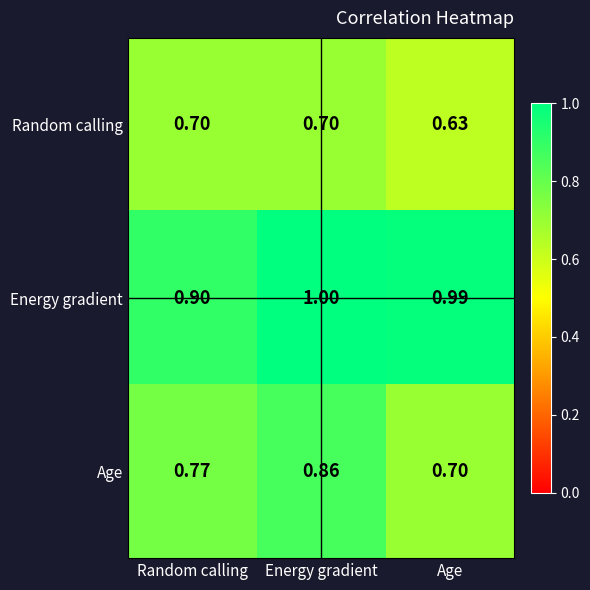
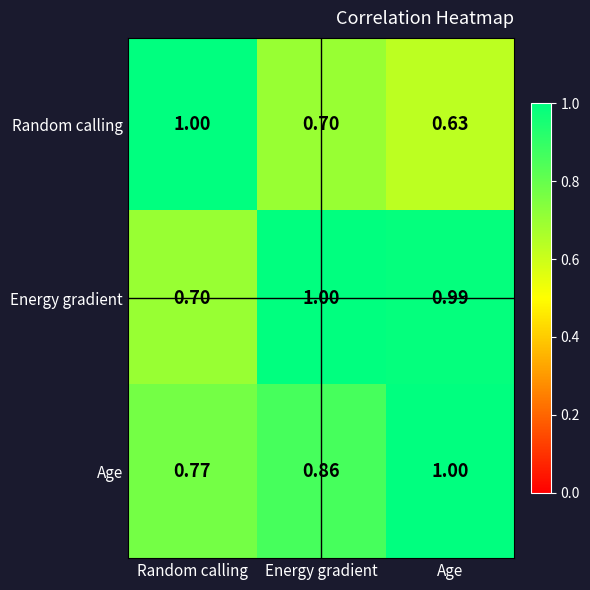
  {
    "Random calling": {
-     "Random calling": 0.70,
+     "Random calling": 1.00,
      "Energy gradient": 0.70,
      "Age": 0.63
    },
    "Energy gradient": {
-     "Random calling": 0.90,
+     "Random calling": 0.70,
      "Energy gradient": 1.00,
      "Age": 0.99
    },
    "Age": {
      "Random calling": 0.77,
      "Energy gradient": 0.86,
-     "Age": 0.70
+     "Age": 1.00
    }
  }
